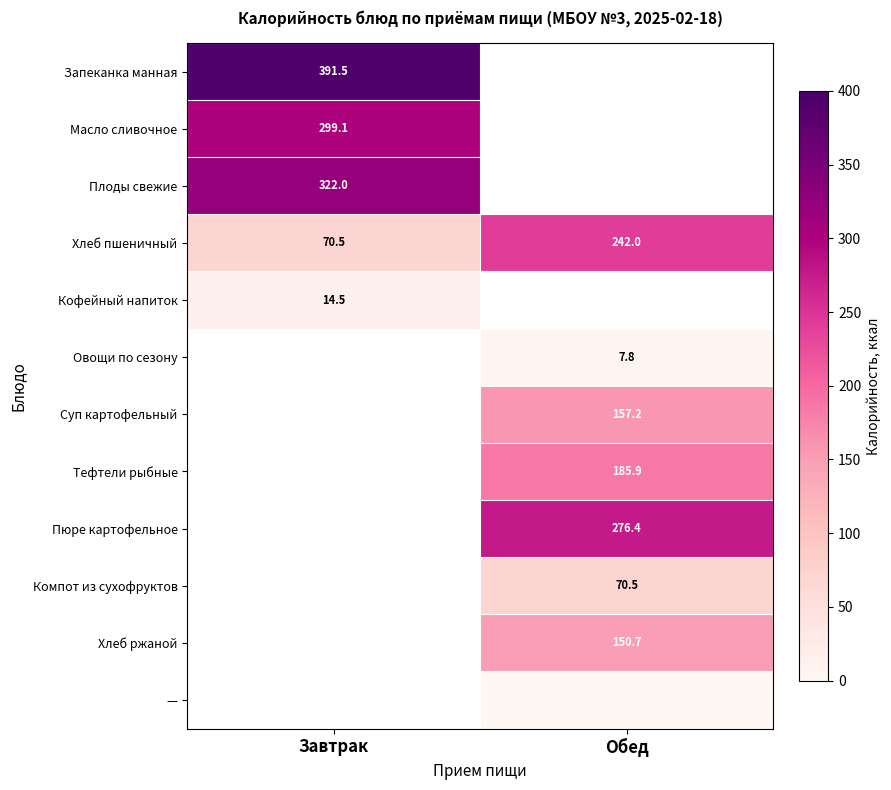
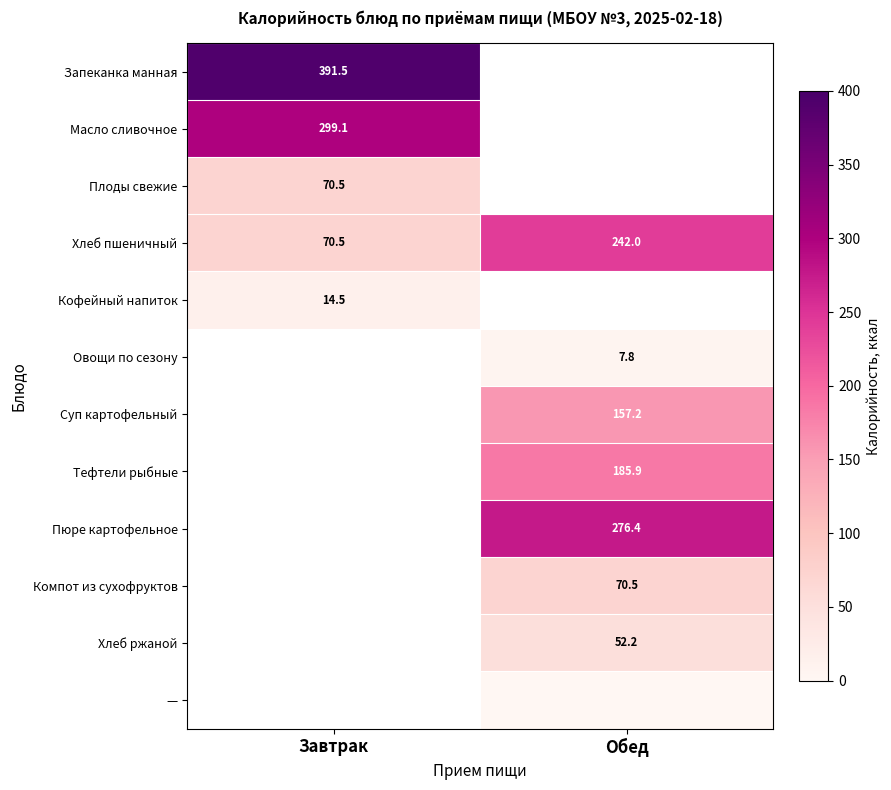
  {
    "Запеканка манная": {
      "Завтрак": 391.5
    },
    "Масло сливочное": {
      "Завтрак": 299.1
    },
    "Плоды свежие": {
-     "Завтрак": 322.0
+     "Завтрак": 70.5
    },
    "Хлеб пшеничный": {
      "Завтрак": 70.5,
      "Обед": 242.0
    },
    "Кофейный напиток": {
      "Завтрак": 14.5
    },
    "Овощи по сезону": {
      "Обед": 7.8
    },
    "Суп картофельный": {
      "Обед": 157.2
    },
    "Тефтели рыбные": {
      "Обед": 185.9
    },
    "Пюре картофельное": {
      "Обед": 276.4
    },
    "Компот из сухофруктов": {
      "Обед": 70.5
    },
    "Хлеб ржаной": {
-     "Обед": 150.7
+     "Обед": 52.2
    }
  }
